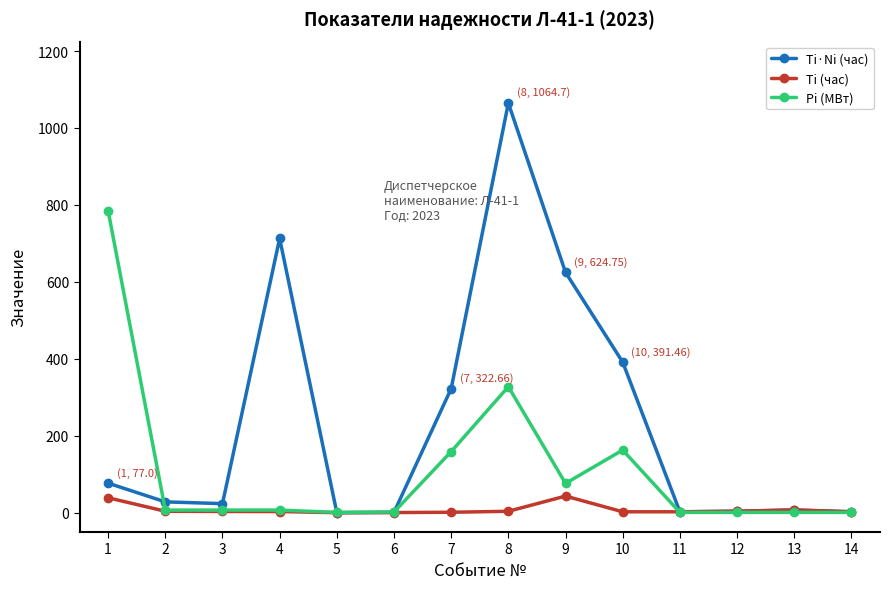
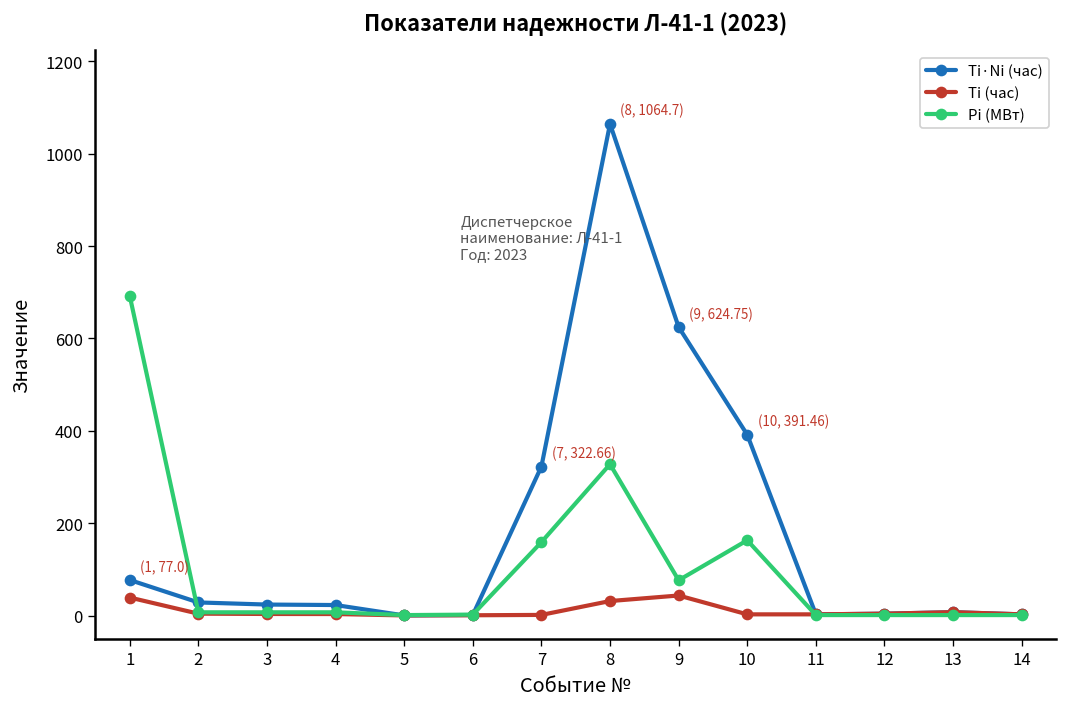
  {
    "Ti·Ni (час)": {
      "2": 30,
      "3": 20,
-     "4": 710
+     "4": 20
    },
    "Ti (час)": {
      "1": 40,
      "7": 0,
-     "8": 0,
+     "8": 30,
      "9": 40,
      "10": 0
    },
    "Pi (МВт)": {
-     "1": 790,
+     "1": 690,
      "7": 160,
      "9": 80,
      "10": 160
    }
  }
